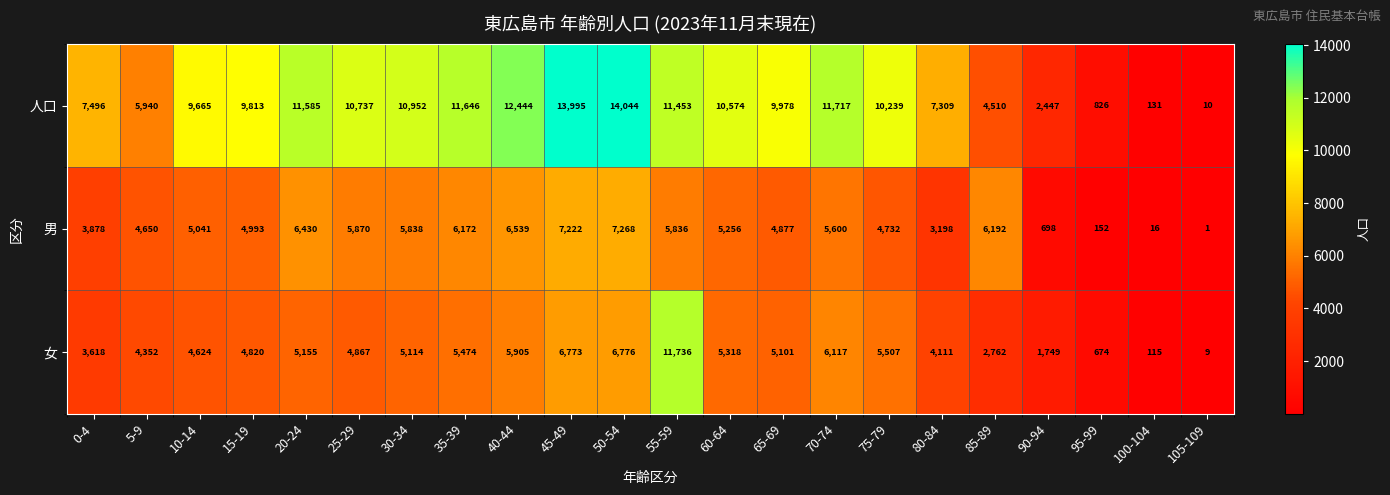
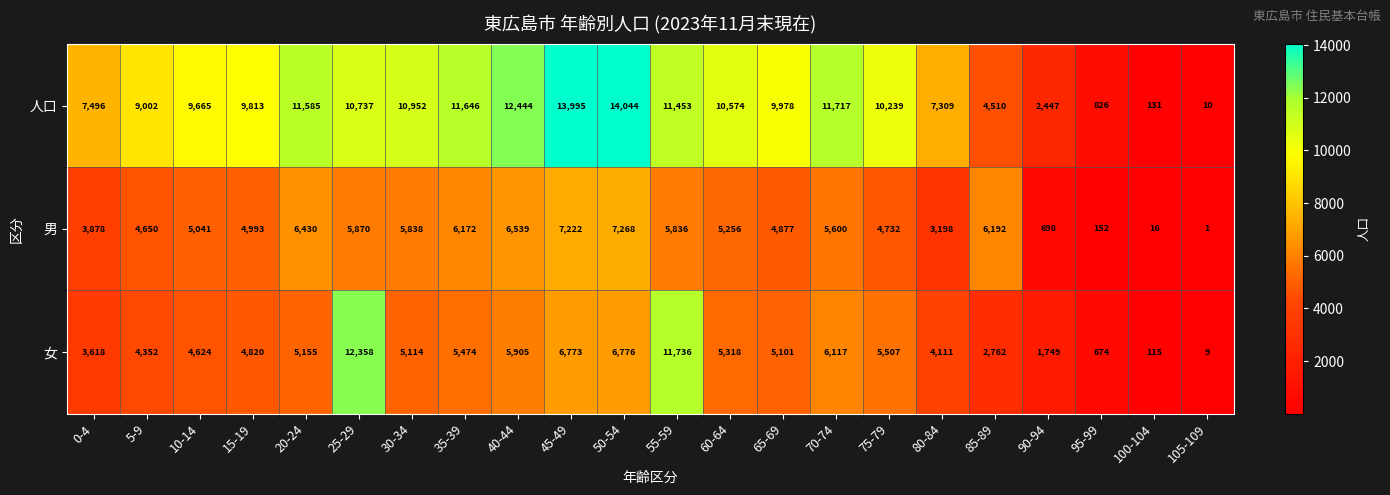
  {
    "人口": {
      "0-4": "7,496",
-     "5-9": "5,940",
+     "5-9": "9,002",
      "10-14": "9,665",
      "15-19": "9,813",
      "20-24": "11,585",
      "25-29": "10,737",
      "30-34": "10,952",
      "35-39": "11,646",
      "40-44": "12,444",
      "45-49": "13,995",
      "50-54": "14,044",
      "55-59": "11,453",
      "60-64": "10,574",
      "65-69": "9,978",
      "70-74": "11,717",
      "75-79": "10,239",
      "80-84": "7,309",
      "85-89": "4,510",
      "90-94": "2,447",
      "95-99": "826",
      "100-104": "131",
      "105-109": "10"
    },
    "男": {
      "0-4": "3,878",
      "5-9": "4,650",
      "10-14": "5,041",
      "15-19": "4,993",
      "20-24": "6,430",
      "25-29": "5,870",
      "30-34": "5,838",
      "35-39": "6,172",
      "40-44": "6,539",
      "45-49": "7,222",
      "50-54": "7,268",
      "55-59": "5,836",
      "60-64": "5,256",
      "65-69": "4,877",
      "70-74": "5,600",
      "75-79": "4,732",
      "80-84": "3,198",
      "85-89": "6,192",
      "90-94": "698",
      "95-99": "152",
      "100-104": "16",
      "105-109": "1"
    },
    "女": {
      "0-4": "3,618",
      "5-9": "4,352",
      "10-14": "4,624",
      "15-19": "4,820",
      "20-24": "5,155",
-     "25-29": "4,867",
+     "25-29": "12,358",
      "30-34": "5,114",
      "35-39": "5,474",
      "40-44": "5,905",
      "45-49": "6,773",
      "50-54": "6,776",
      "55-59": "11,736",
      "60-64": "5,318",
      "65-69": "5,101",
      "70-74": "6,117",
      "75-79": "5,507",
      "80-84": "4,111",
      "85-89": "2,762",
      "90-94": "1,749",
      "95-99": "674",
      "100-104": "115",
      "105-109": "9"
    }
  }
